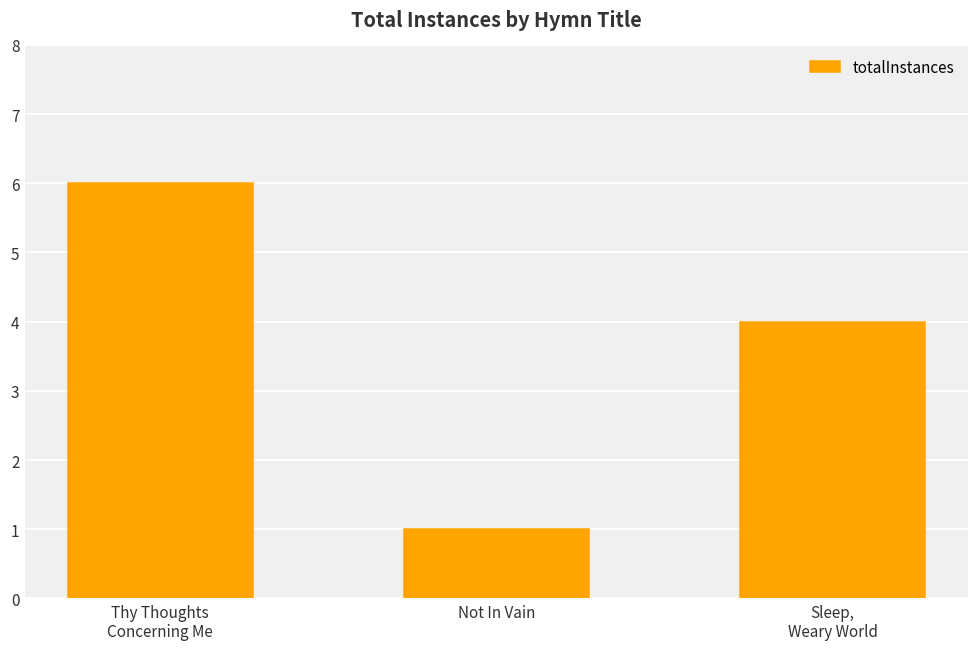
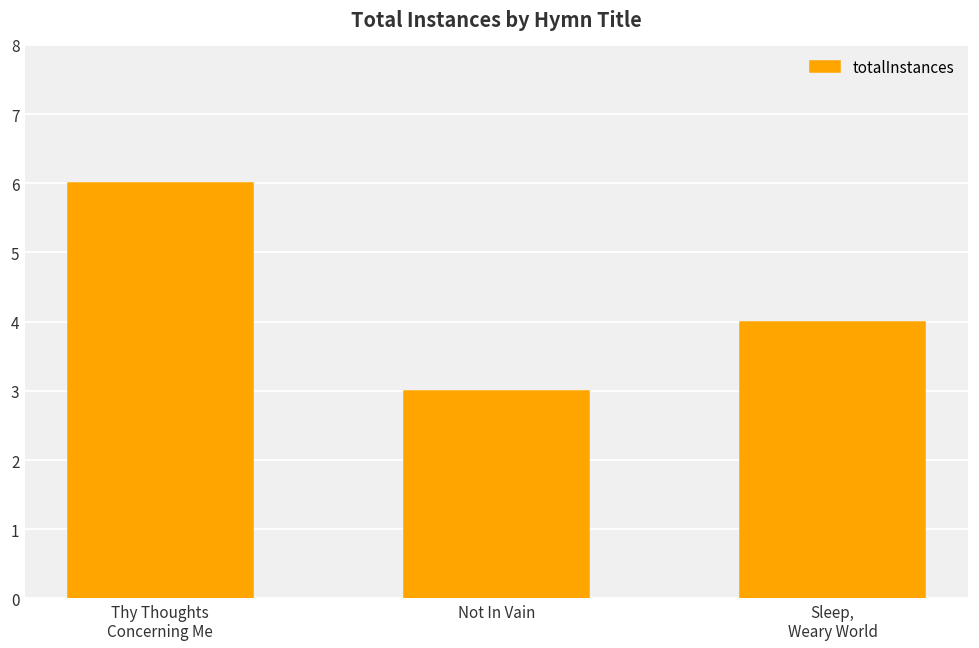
  {
    "Thy Thoughts Concerning Me": 6,
-   "Not In Vain": 1,
+   "Not In Vain": 3,
    "Sleep, Weary World": 4
  }
